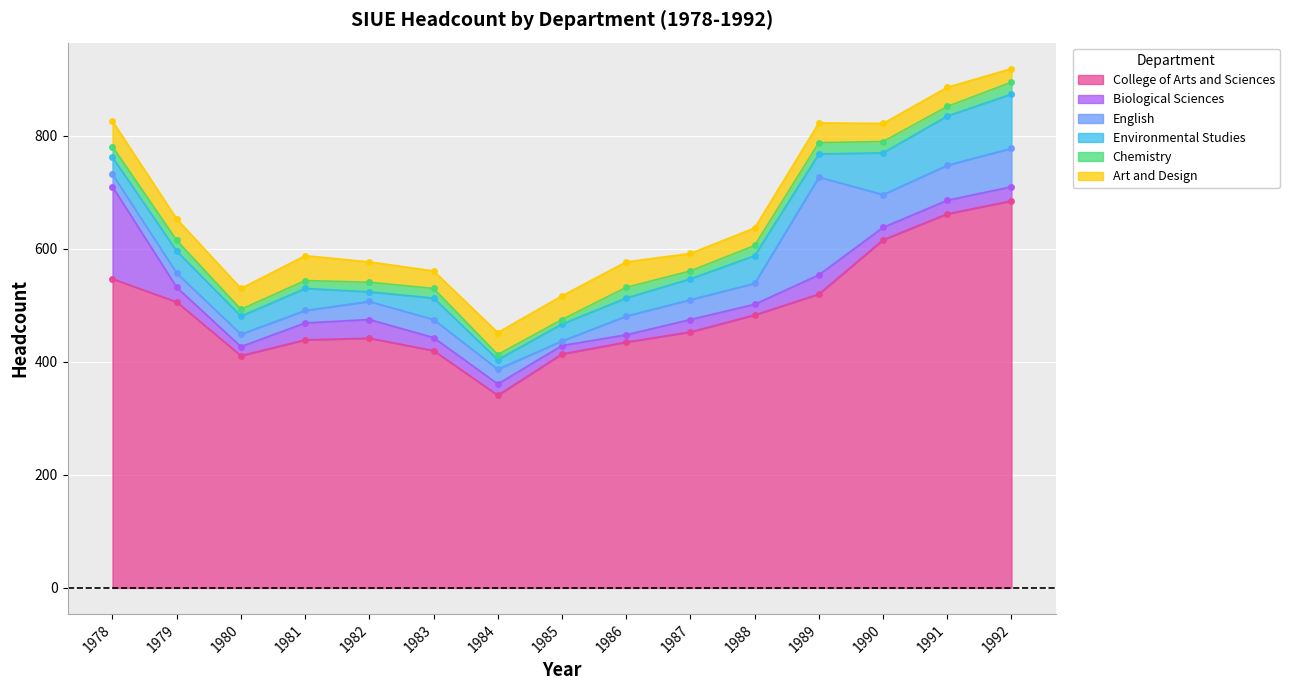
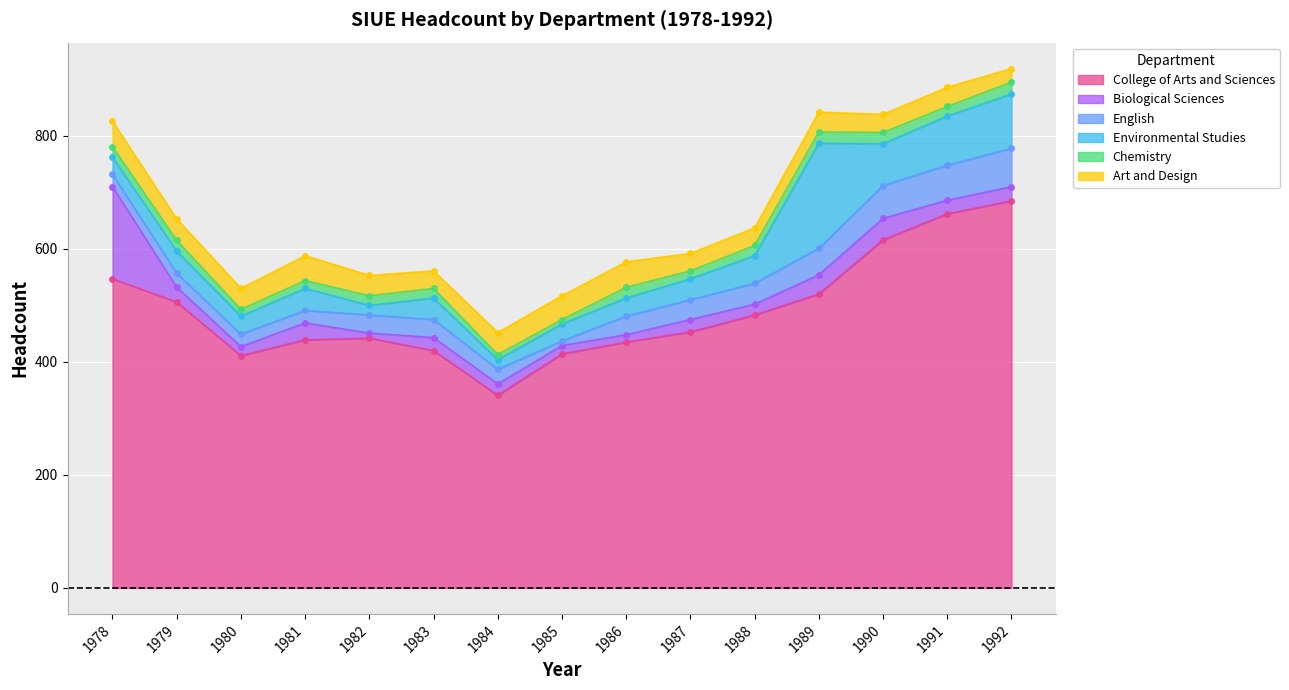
  {
    "College of Arts and Sciences": {
      "1978": 550,
      "1979": 510,
      "1980": 410,
      "1981": 440,
      "1982": 440,
      "1983": 420,
      "1984": 340,
      "1985": 410,
      "1986": 440,
      "1987": 450,
      "1988": 480,
      "1989": 520,
      "1990": 620,
      "1991": 660,
      "1992": 690
    },
    "Biological Sciences": {
      "1978": 160,
      "1979": 30,
      "1980": 20,
      "1981": 30,
-     "1982": 30,
+     "1982": 10,
      "1983": 20,
      "1984": 20,
      "1985": 20,
      "1986": 10,
      "1987": 20,
      "1988": 20,
      "1989": 30,
-     "1990": 20,
+     "1990": 40,
      "1991": 20,
      "1992": 30
    },
    "English": {
      "1978": 20,
      "1979": 30,
      "1980": 20,
      "1981": 20,
      "1982": 30,
      "1983": 30,
      "1984": 30,
      "1985": 10,
      "1986": 30,
      "1987": 40,
      "1988": 40,
-     "1989": 170,
+     "1989": 50,
      "1990": 60,
      "1991": 60,
      "1992": 70
    },
    "Environmental Studies": {
      "1978": 30,
      "1979": 40,
      "1980": 30,
      "1981": 40,
      "1982": 20,
      "1983": 40,
      "1984": 20,
      "1985": 30,
      "1986": 30,
      "1987": 40,
      "1988": 50,
-     "1989": 40,
+     "1989": 190,
      "1990": 70,
      "1991": 90,
      "1992": 100
    },
    "Chemistry": {
      "1978": 20,
      "1979": 20,
      "1980": 10,
      "1981": 10,
      "1982": 20,
      "1983": 20,
      "1984": 10,
      "1985": 10,
      "1986": 20,
      "1987": 10,
      "1988": 20,
      "1989": 20,
      "1990": 20,
      "1991": 20,
      "1992": 20
    },
    "Art and Design": {
      "1978": 50,
      "1979": 40,
      "1980": 40,
      "1981": 40,
      "1982": 40,
      "1983": 30,
      "1984": 40,
      "1985": 40,
      "1986": 50,
      "1987": 30,
      "1988": 30,
      "1989": 40,
      "1990": 30,
      "1991": 30,
      "1992": 20
    }
  }
